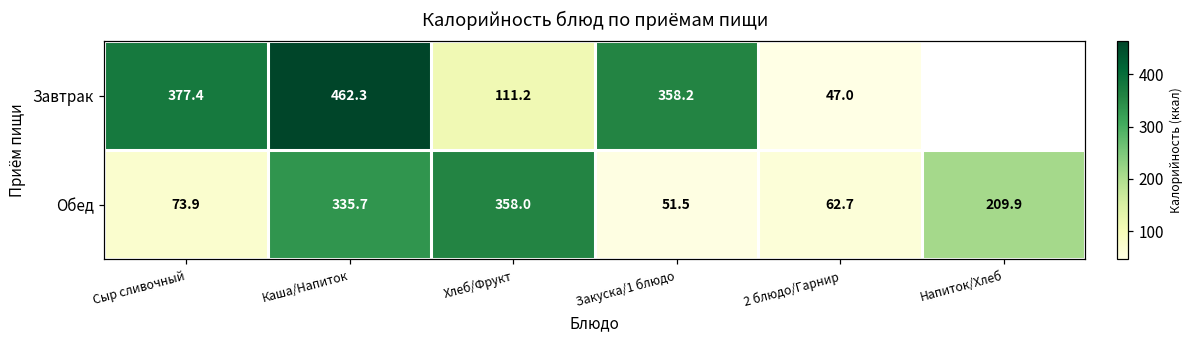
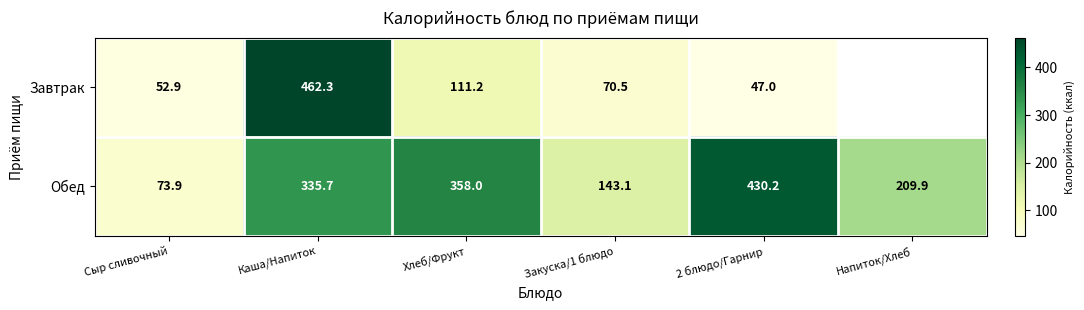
  {
    "Завтрак": {
-     "Сыр сливочный": 377.4,
+     "Сыр сливочный": 52.9,
      "Каша/Напиток": 462.3,
      "Хлеб/Фрукт": 111.2,
-     "Закуска/1 блюдо": 358.2,
+     "Закуска/1 блюдо": 70.5,
      "2 блюдо/Гарнир": 47.0
    },
    "Обед": {
      "Сыр сливочный": 73.9,
      "Каша/Напиток": 335.7,
      "Хлеб/Фрукт": 358.0,
-     "Закуска/1 блюдо": 51.5,
-     "2 блюдо/Гарнир": 62.7,
+     "Закуска/1 блюдо": 143.1,
+     "2 блюдо/Гарнир": 430.2,
      "Напиток/Хлеб": 209.9
    }
  }
